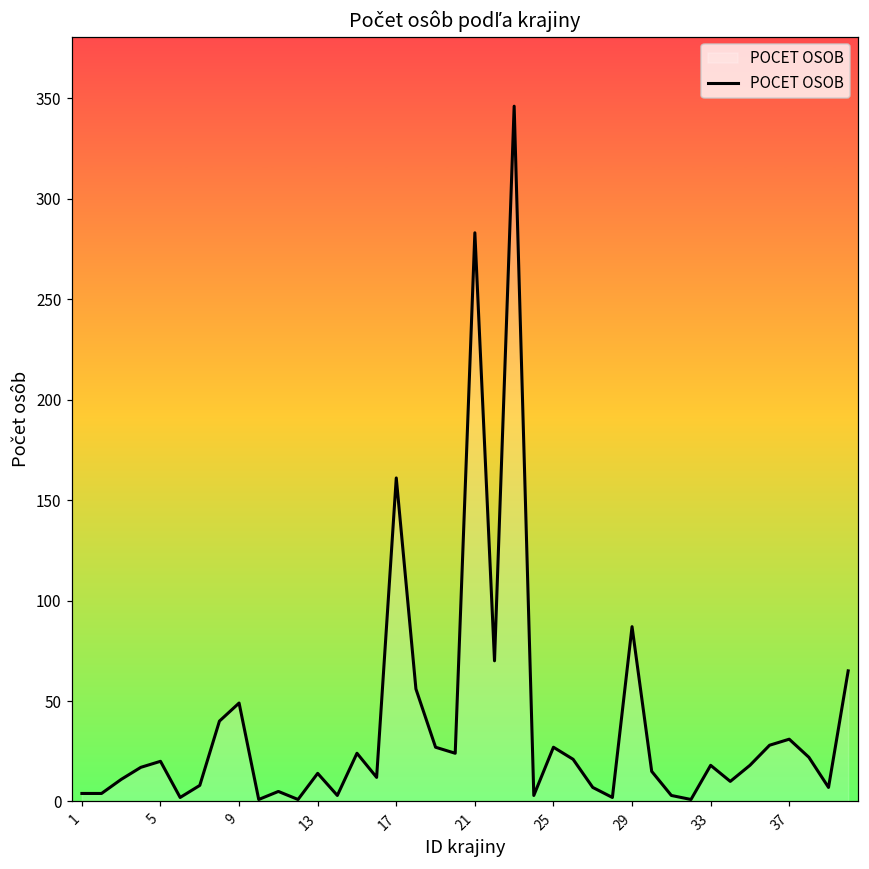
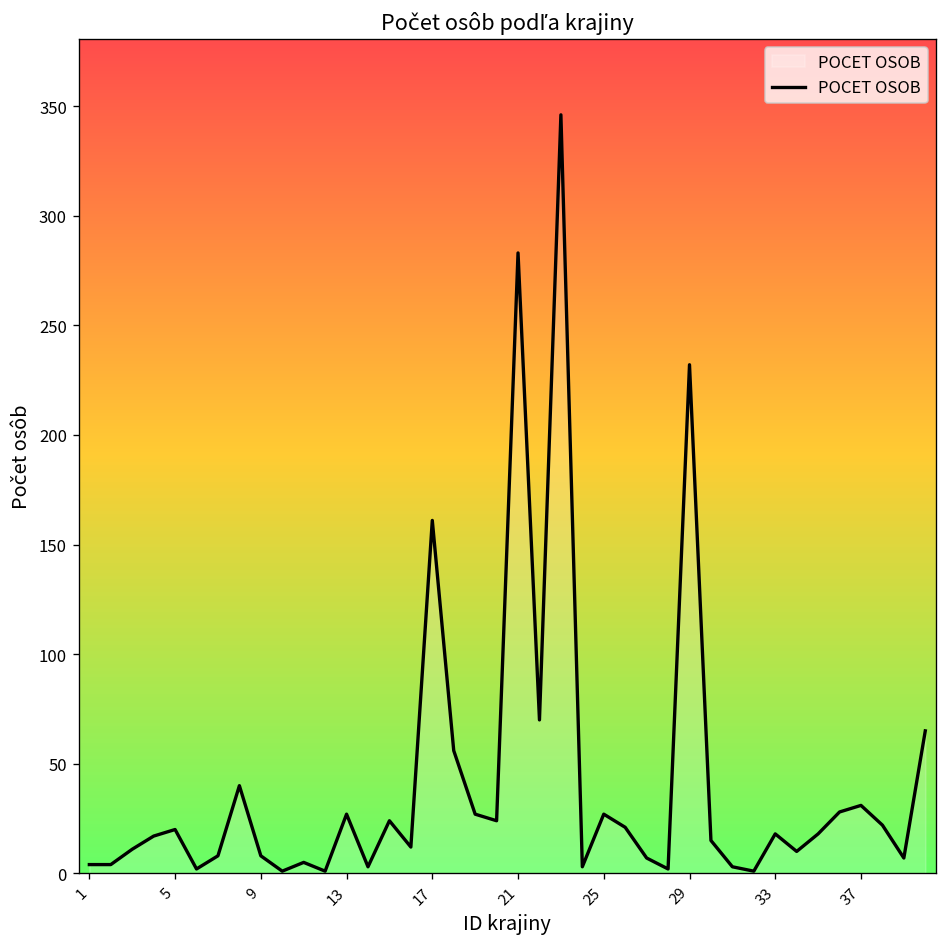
  {
    "1": 4,
    "5": 20,
-   "9": 49,
-   "13": 14,
+   "9": 8,
+   "13": 27,
    "17": 161,
    "21": 283,
    "25": 27,
-   "29": 87,
+   "29": 232,
    "33": 18,
    "37": 31
  }
